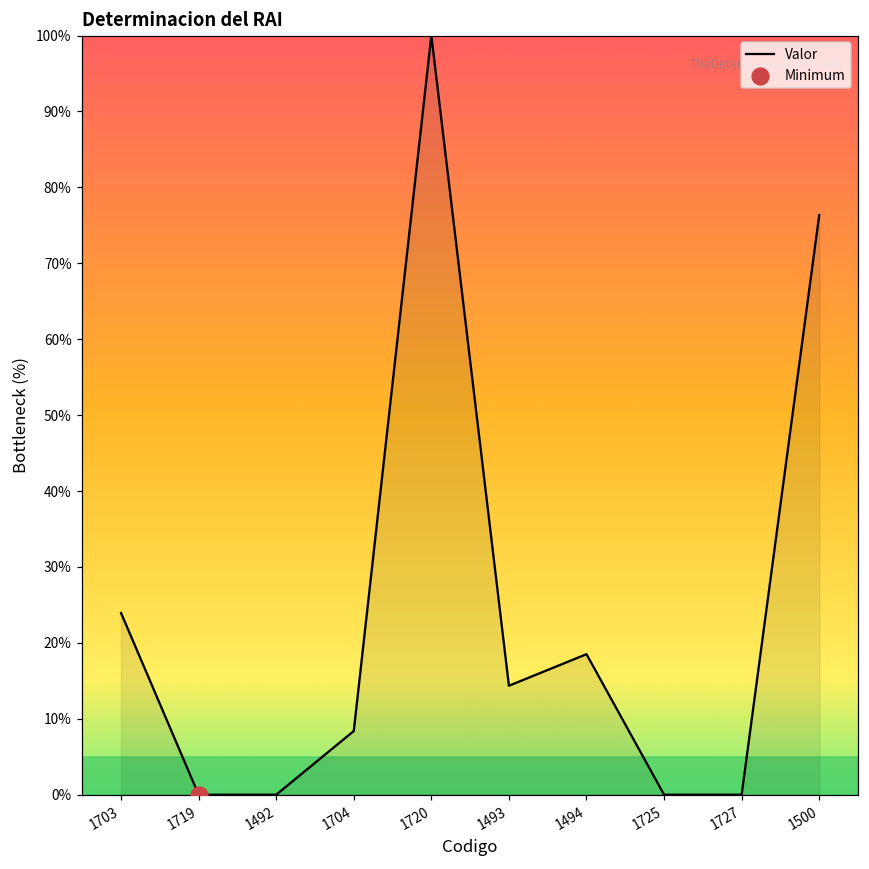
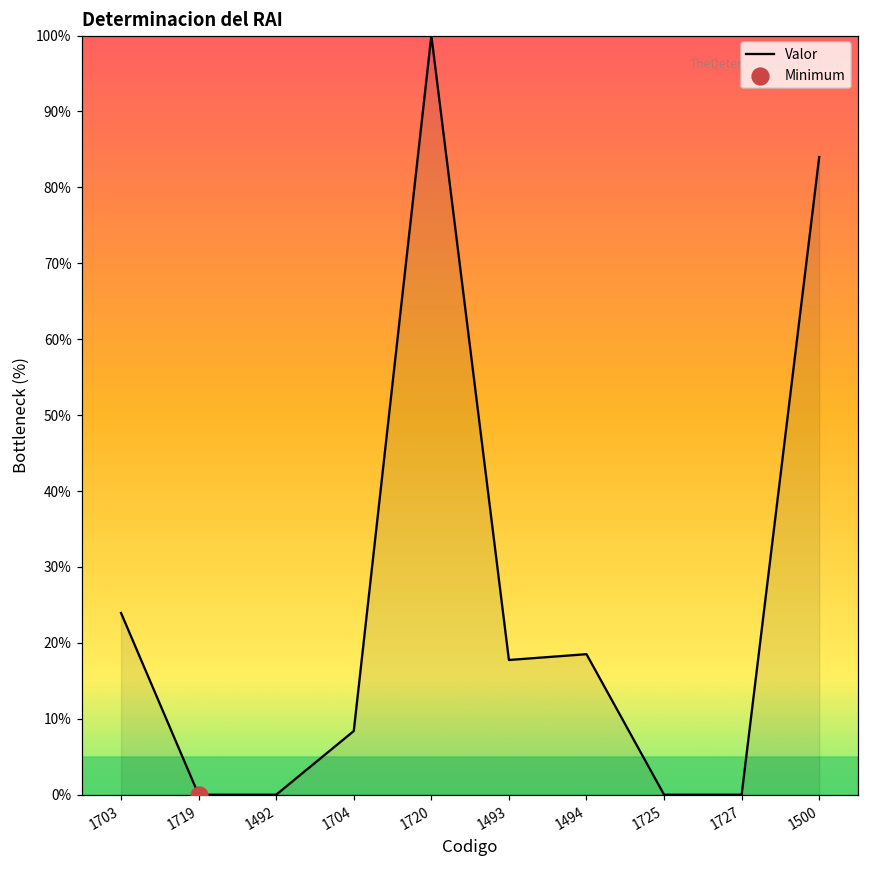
  {
    "Valor": {
      "1703": "24%",
      "1704": "8%",
      "1720": "100%",
-     "1493": "14%",
+     "1493": "18%",
      "1494": "19%",
-     "1500": "76%"
+     "1500": "84%"
    }
  }
